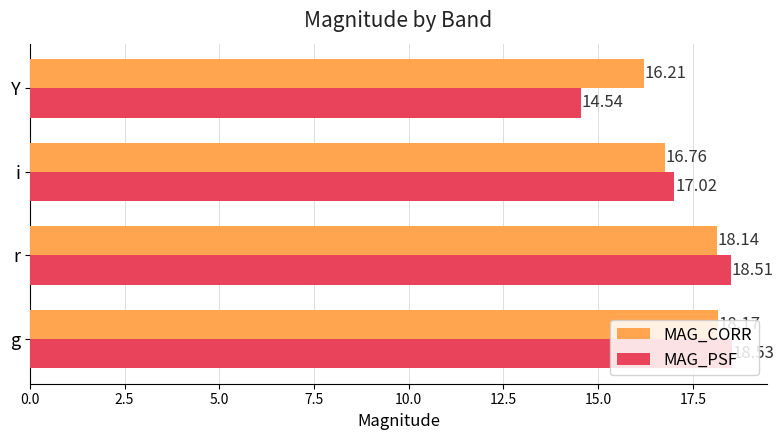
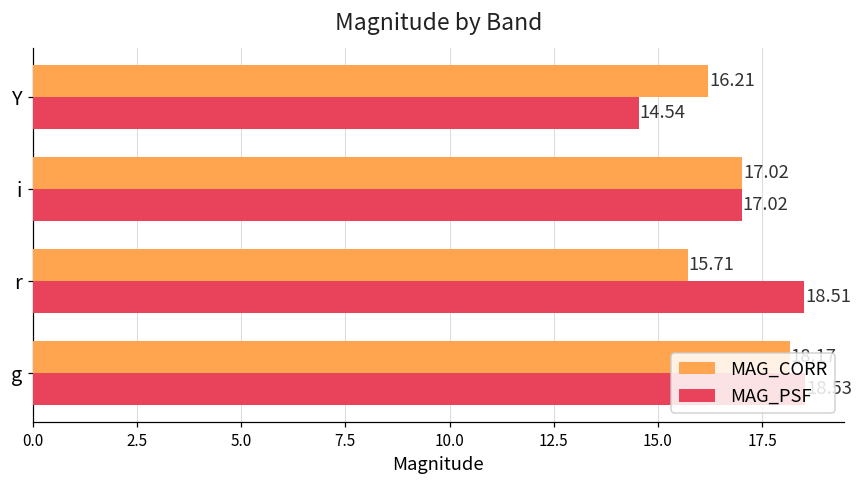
  {
    "MAG_CORR": {
      "Y": 16.21,
-     "i": 16.76,
-     "r": 18.14
+     "i": 17.02,
+     "r": 15.71
    },
    "MAG_PSF": {
      "Y": 14.54,
      "i": 17.02,
      "r": 18.51
    }
  }
